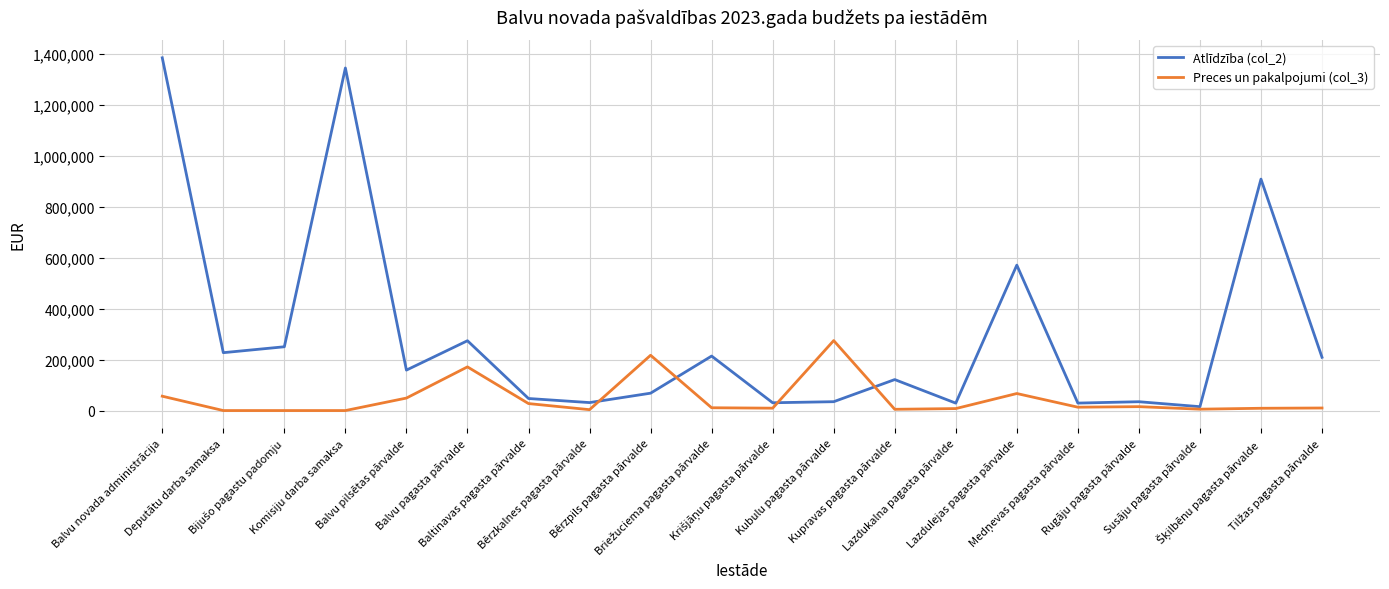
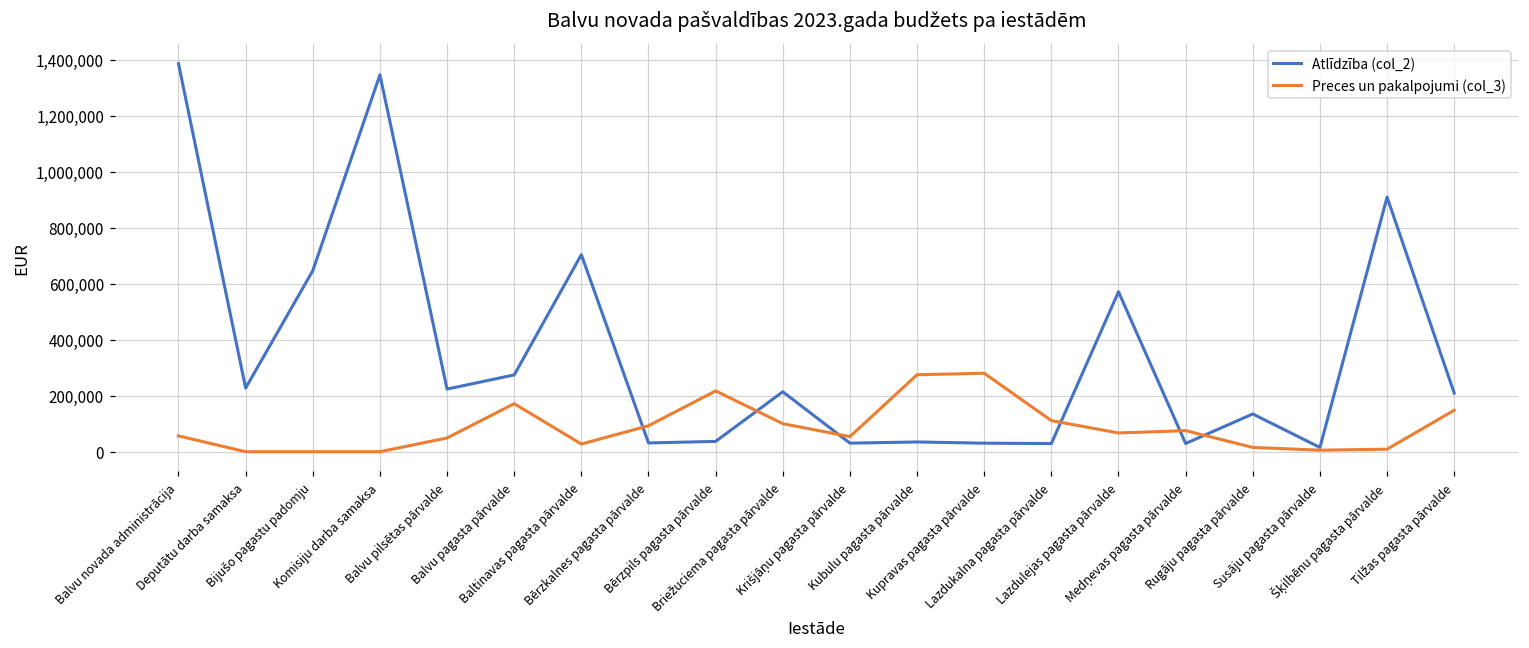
  {
    "Atlīdzība (col_2)": {
      "Balvu novada administrācija": "1,390,000",
      "Deputātu darba samaksa": "230,000",
-     "Bijušo pagastu padomju": "250,000",
+     "Bijušo pagastu padomju": "650,000",
      "Komisiju darba samaksa": "1,350,000",
-     "Balvu pilsētas pārvalde": "160,000",
+     "Balvu pilsētas pārvalde": "220,000",
      "Balvu pagasta pārvalde": "270,000",
-     "Baltinavas pagasta pārvalde": "50,000",
+     "Baltinavas pagasta pārvalde": "700,000",
      "Bērzkalnes pagasta pārvalde": "30,000",
-     "Bērzpils pagasta pārvalde": "70,000",
+     "Bērzpils pagasta pārvalde": "40,000",
      "Briežuciema pagasta pārvalde": "210,000",
      "Krišjāņu pagasta pārvalde": "30,000",
      "Kubulu pagasta pārvalde": "30,000",
-     "Kupravas pagasta pārvalde": "120,000",
+     "Kupravas pagasta pārvalde": "30,000",
      "Lazdukalna pagasta pārvalde": "30,000",
      "Lazdulejas pagasta pārvalde": "570,000",
      "Medņevas pagasta pārvalde": "30,000",
-     "Rugāju pagasta pārvalde": "30,000",
+     "Rugāju pagasta pārvalde": "130,000",
      "Šķilbēnu pagasta pārvalde": "910,000",
      "Tilžas pagasta pārvalde": "210,000"
    },
    "Preces un pakalpojumi (col_3)": {
      "Balvu novada administrācija": "60,000",
      "Deputātu darba samaksa": "0",
      "Bijušo pagastu padomju": "0",
      "Komisiju darba samaksa": "0",
      "Balvu pilsētas pārvalde": "50,000",
      "Balvu pagasta pārvalde": "170,000",
      "Baltinavas pagasta pārvalde": "30,000",
-     "Bērzkalnes pagasta pārvalde": "0",
+     "Bērzkalnes pagasta pārvalde": "90,000",
      "Bērzpils pagasta pārvalde": "220,000",
-     "Briežuciema pagasta pārvalde": "10,000",
-     "Krišjāņu pagasta pārvalde": "10,000",
+     "Briežuciema pagasta pārvalde": "100,000",
+     "Krišjāņu pagasta pārvalde": "50,000",
      "Kubulu pagasta pārvalde": "270,000",
-     "Kupravas pagasta pārvalde": "0",
-     "Lazdukalna pagasta pārvalde": "10,000",
+     "Kupravas pagasta pārvalde": "280,000",
+     "Lazdukalna pagasta pārvalde": "110,000",
      "Lazdulejas pagasta pārvalde": "70,000",
-     "Medņevas pagasta pārvalde": "10,000",
+     "Medņevas pagasta pārvalde": "80,000",
      "Rugāju pagasta pārvalde": "20,000",
      "Šķilbēnu pagasta pārvalde": "10,000",
-     "Tilžas pagasta pārvalde": "10,000"
+     "Tilžas pagasta pārvalde": "150,000"
    }
  }
